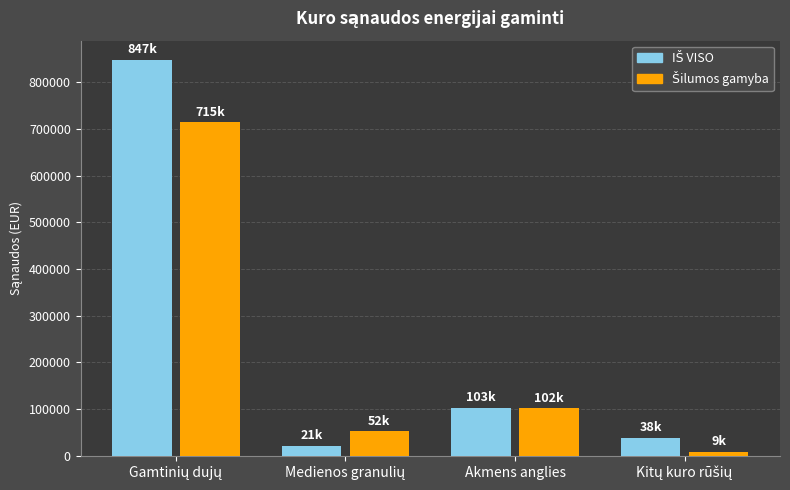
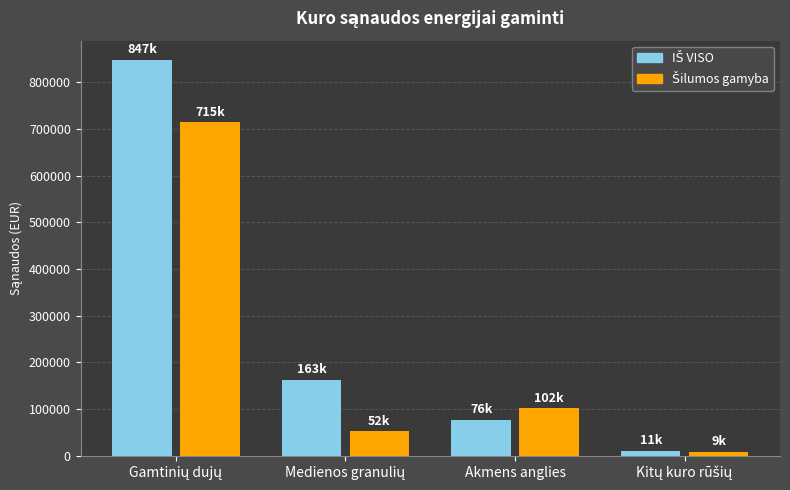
  {
    "IŠ VISO": {
      "Gamtinių dujų": "847k",
-     "Medienos granulių": "21k",
-     "Akmens anglies": "103k",
-     "Kitų kuro rūšių": "38k"
+     "Medienos granulių": "163k",
+     "Akmens anglies": "76k",
+     "Kitų kuro rūšių": "11k"
    },
    "Šilumos gamyba": {
      "Gamtinių dujų": "715k",
      "Medienos granulių": "52k",
      "Akmens anglies": "102k",
      "Kitų kuro rūšių": "9k"
    }
  }
